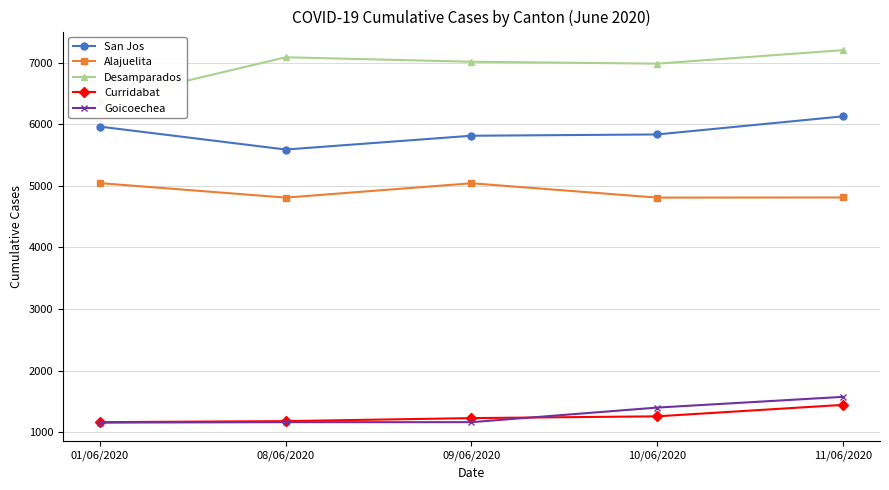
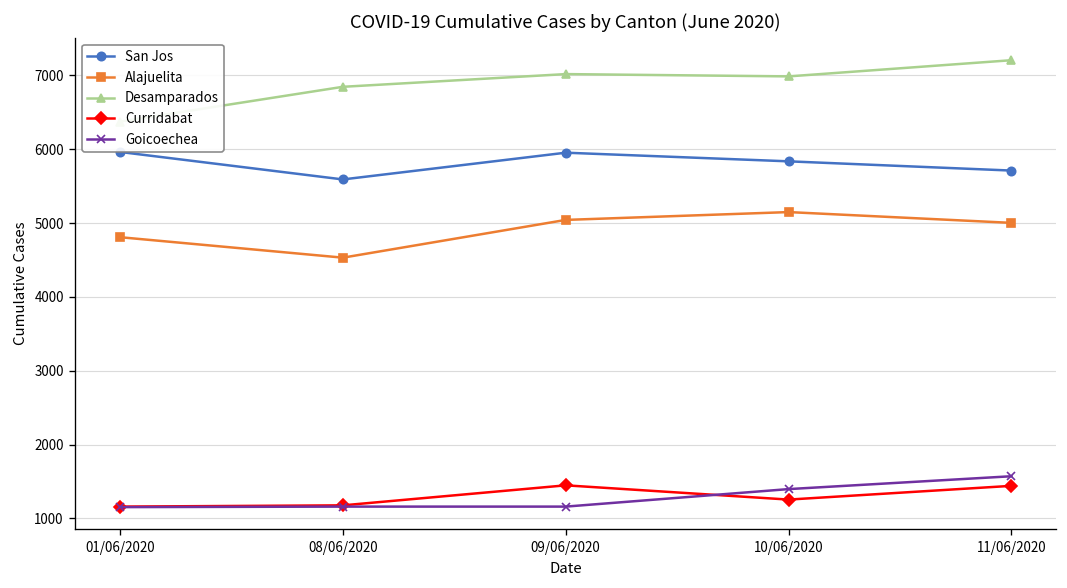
  {
    "San Jos": {
      "01/06/2020": 6000,
      "08/06/2020": 5600,
-     "09/06/2020": 5800,
+     "09/06/2020": 6000,
      "10/06/2020": 5800,
-     "11/06/2020": 6100
+     "11/06/2020": 5700
    },
    "Alajuelita": {
-     "01/06/2020": 5000,
-     "08/06/2020": 4800,
+     "01/06/2020": 4800,
+     "08/06/2020": 4500,
      "09/06/2020": 5000,
-     "10/06/2020": 4800,
-     "11/06/2020": 4800
+     "10/06/2020": 5100,
+     "11/06/2020": 5000
    },
    "Desamparados": {
-     "08/06/2020": 7100,
+     "08/06/2020": 6800,
      "09/06/2020": 7000,
      "10/06/2020": 7000,
      "11/06/2020": 7200
    },
    "Curridabat": {
-     "09/06/2020": 1200,
+     "09/06/2020": 1400,
      "10/06/2020": 1300,
      "11/06/2020": 1400
    },
    "Goicoechea": {
      "09/06/2020": 1200,
      "10/06/2020": 1400,
      "11/06/2020": 1600
    }
  }
